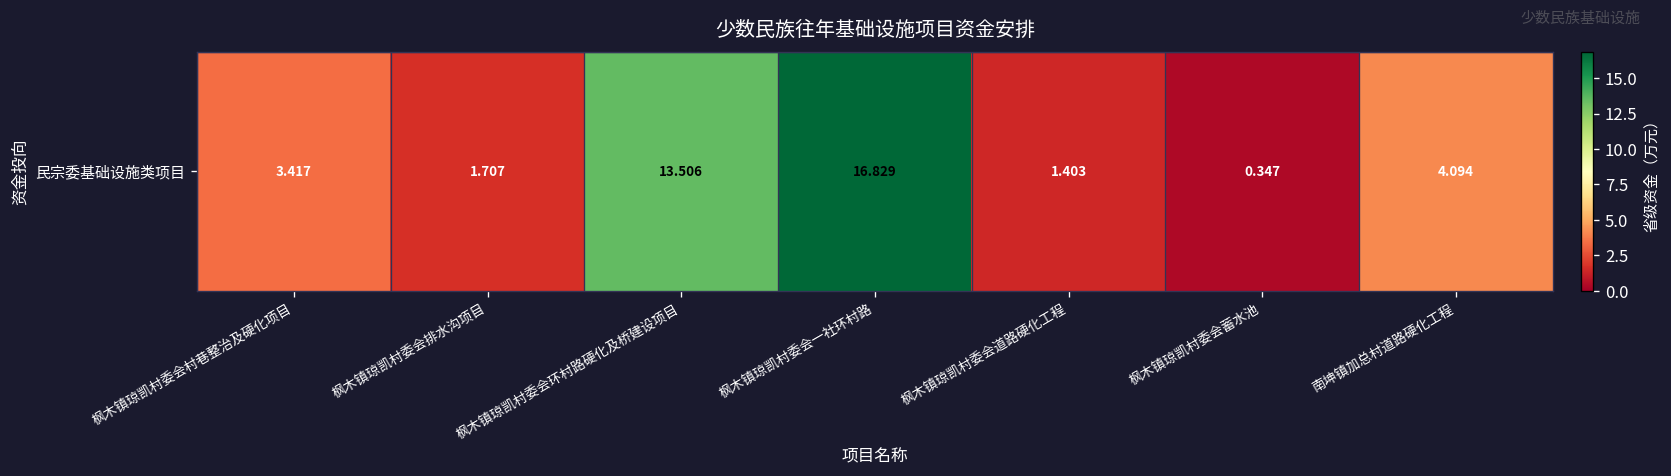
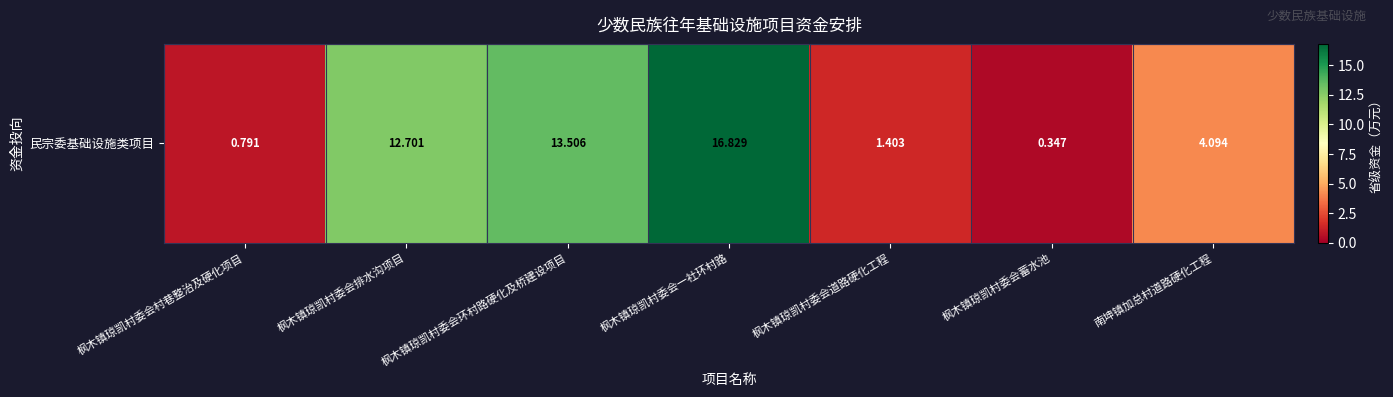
  {
    "民宗委基础设施类项目": {
-     "枫木镇琼凯村委会村巷整治及硬化项目": 3.417,
-     "枫木镇琼凯村委会排水沟项目": 1.707,
+     "枫木镇琼凯村委会村巷整治及硬化项目": 0.791,
+     "枫木镇琼凯村委会排水沟项目": 12.701,
      "枫木镇琼凯村委会环村路硬化及桥建设项目": 13.506,
      "枫木镇琼凯村委会一社环村路": 16.829,
      "枫木镇琼凯村委会道路硬化工程": 1.403,
      "枫木镇琼凯村委会蓄水池": 0.347,
      "南坤镇加总村道路硬化工程": 4.094
    }
  }
